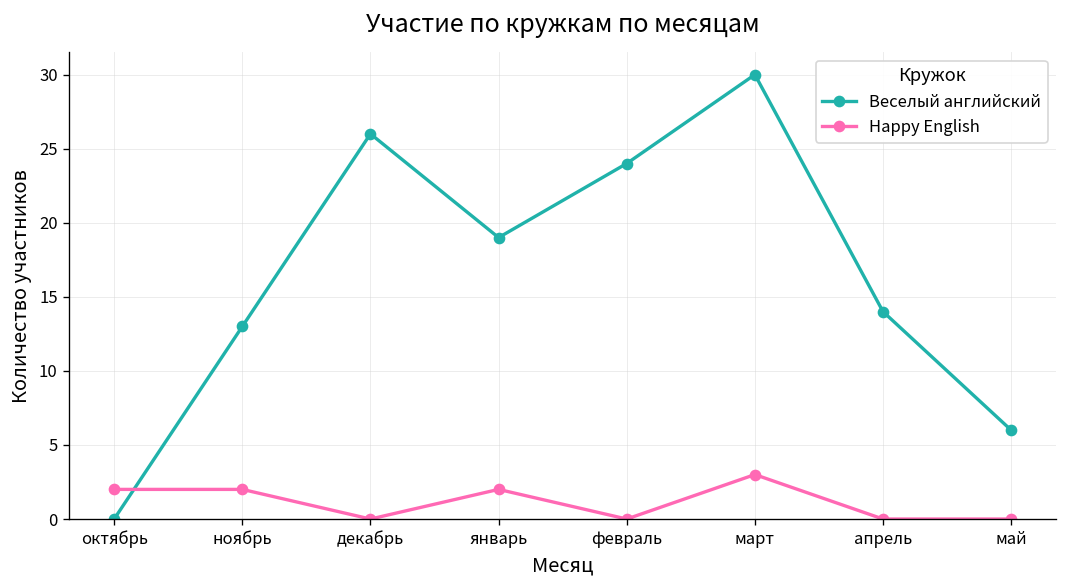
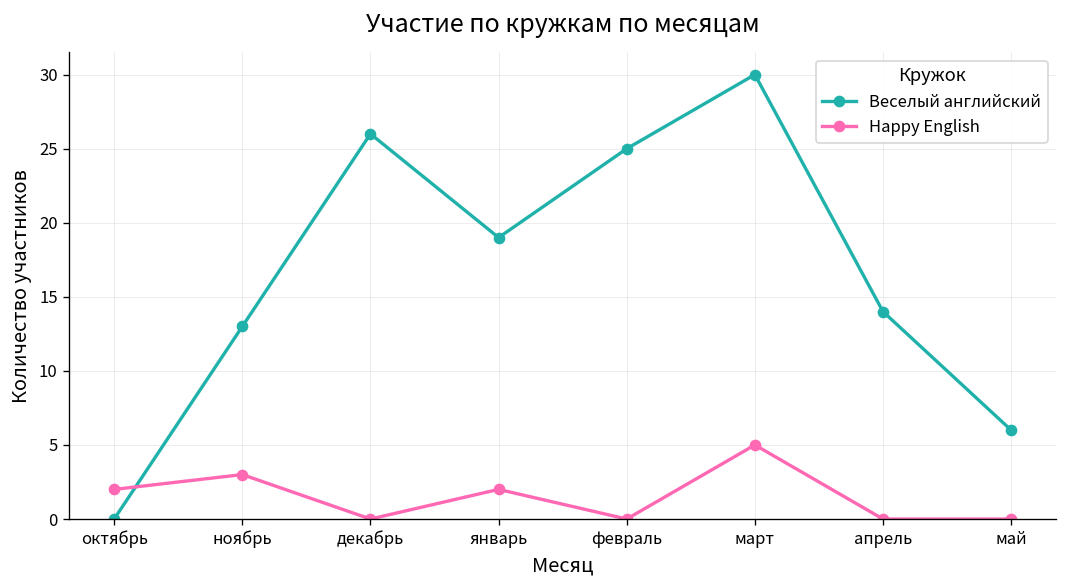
  {
    "Веселый английский": {
      "октябрь": 0,
      "ноябрь": 13,
      "декабрь": 26,
      "январь": 19,
-     "февраль": 24,
+     "февраль": 25,
      "март": 30,
      "апрель": 14,
      "май": 6
    },
    "Happy English": {
      "октябрь": 2,
-     "ноябрь": 2,
+     "ноябрь": 3,
      "декабрь": 0,
      "январь": 2,
      "февраль": 0,
-     "март": 3,
+     "март": 5,
      "апрель": 0,
      "май": 0
    }
  }
